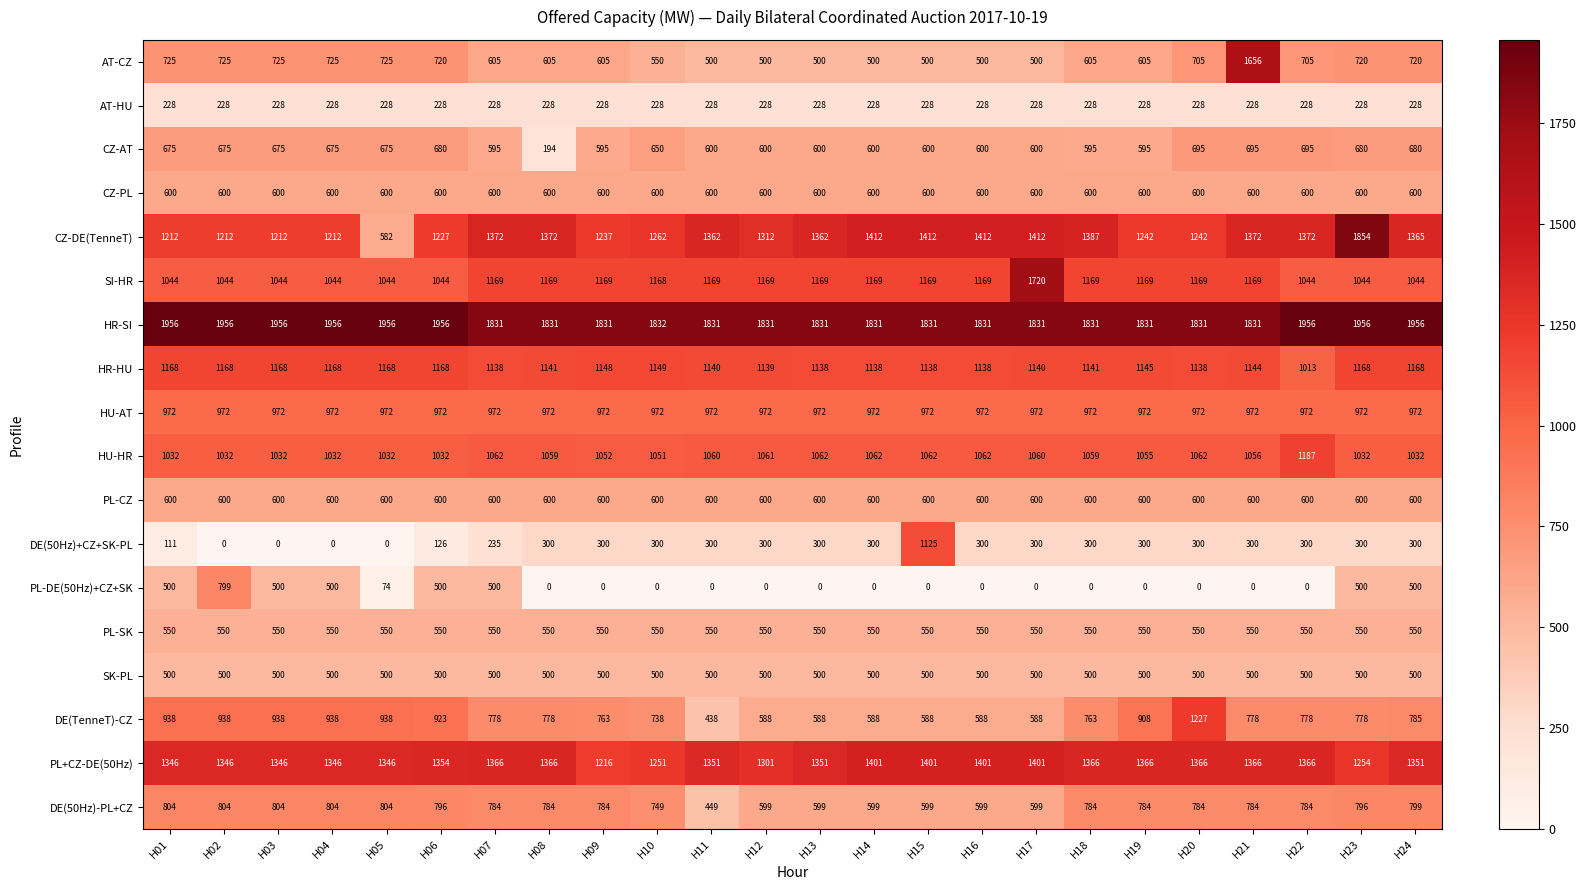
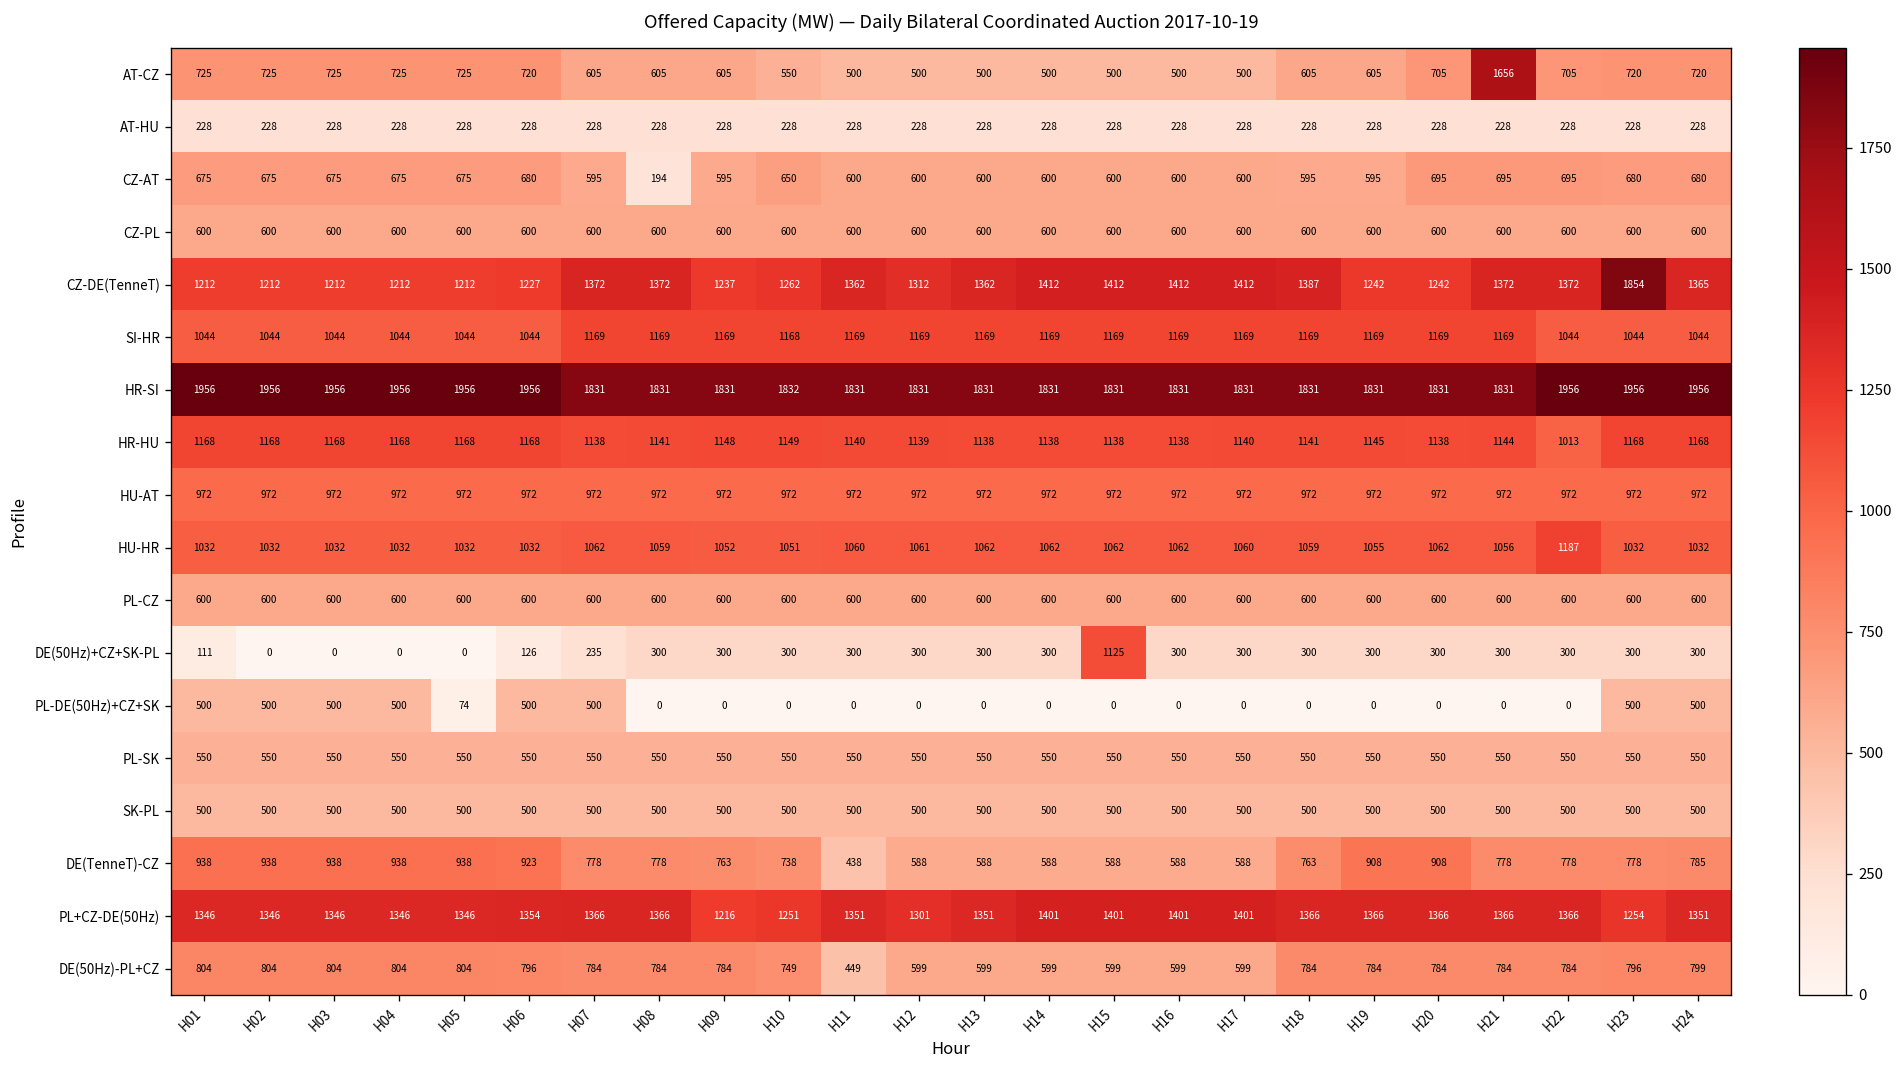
  {
    "CZ-DE(TenneT)": {
      "H01": 1212,
      "H02": 1212,
      "H03": 1212,
      "H04": 1212,
-     "H05": 582,
+     "H05": 1212,
      "H06": 1227,
      "H07": 1372,
      "H08": 1372,
      "H09": 1237,
      "H10": 1262,
      "H11": 1362,
      "H12": 1312,
      "H13": 1362,
      "H14": 1412,
      "H15": 1412,
      "H16": 1412,
      "H17": 1412,
      "H18": 1387,
      "H19": 1242,
      "H20": 1242,
      "H21": 1372,
      "H22": 1372,
      "H23": 1854,
      "H24": 1365
    },
    "SI-HR": {
      "H01": 1044,
      "H02": 1044,
      "H03": 1044,
      "H04": 1044,
      "H05": 1044,
      "H06": 1044,
      "H07": 1169,
      "H08": 1169,
      "H09": 1169,
      "H10": 1168,
      "H11": 1169,
      "H12": 1169,
      "H13": 1169,
      "H14": 1169,
      "H15": 1169,
      "H16": 1169,
-     "H17": 1720,
+     "H17": 1169,
      "H18": 1169,
      "H19": 1169,
      "H20": 1169,
      "H21": 1169,
      "H22": 1044,
      "H23": 1044,
      "H24": 1044
    },
    "PL-DE(50Hz)+CZ+SK": {
      "H01": 500,
-     "H02": 799,
+     "H02": 500,
      "H03": 500,
      "H04": 500,
      "H05": 74,
      "H06": 500,
      "H07": 500,
      "H08": 0,
      "H09": 0,
      "H10": 0,
      "H11": 0,
      "H12": 0,
      "H13": 0,
      "H14": 0,
      "H15": 0,
      "H16": 0,
      "H17": 0,
      "H18": 0,
      "H19": 0,
      "H20": 0,
      "H21": 0,
      "H22": 0,
      "H23": 500,
      "H24": 500
    },
    "DE(TenneT)-CZ": {
      "H01": 938,
      "H02": 938,
      "H03": 938,
      "H04": 938,
      "H05": 938,
      "H06": 923,
      "H07": 778,
      "H08": 778,
      "H09": 763,
      "H10": 738,
      "H11": 438,
      "H12": 588,
      "H13": 588,
      "H14": 588,
      "H15": 588,
      "H16": 588,
      "H17": 588,
      "H18": 763,
      "H19": 908,
-     "H20": 1227,
+     "H20": 908,
      "H21": 778,
      "H22": 778,
      "H23": 778,
      "H24": 785
    }
  }
